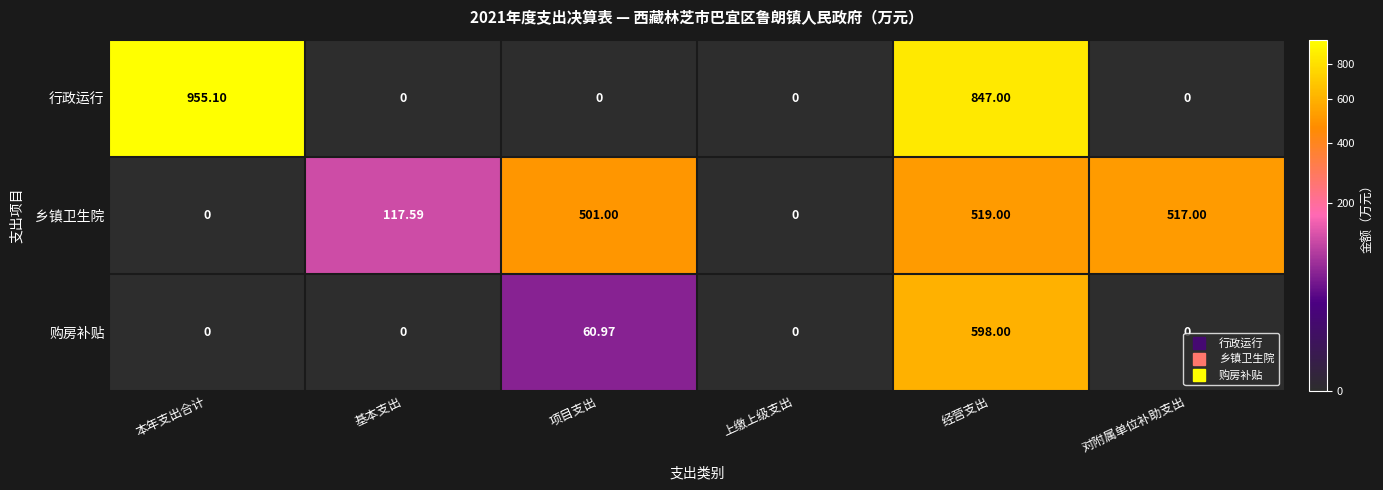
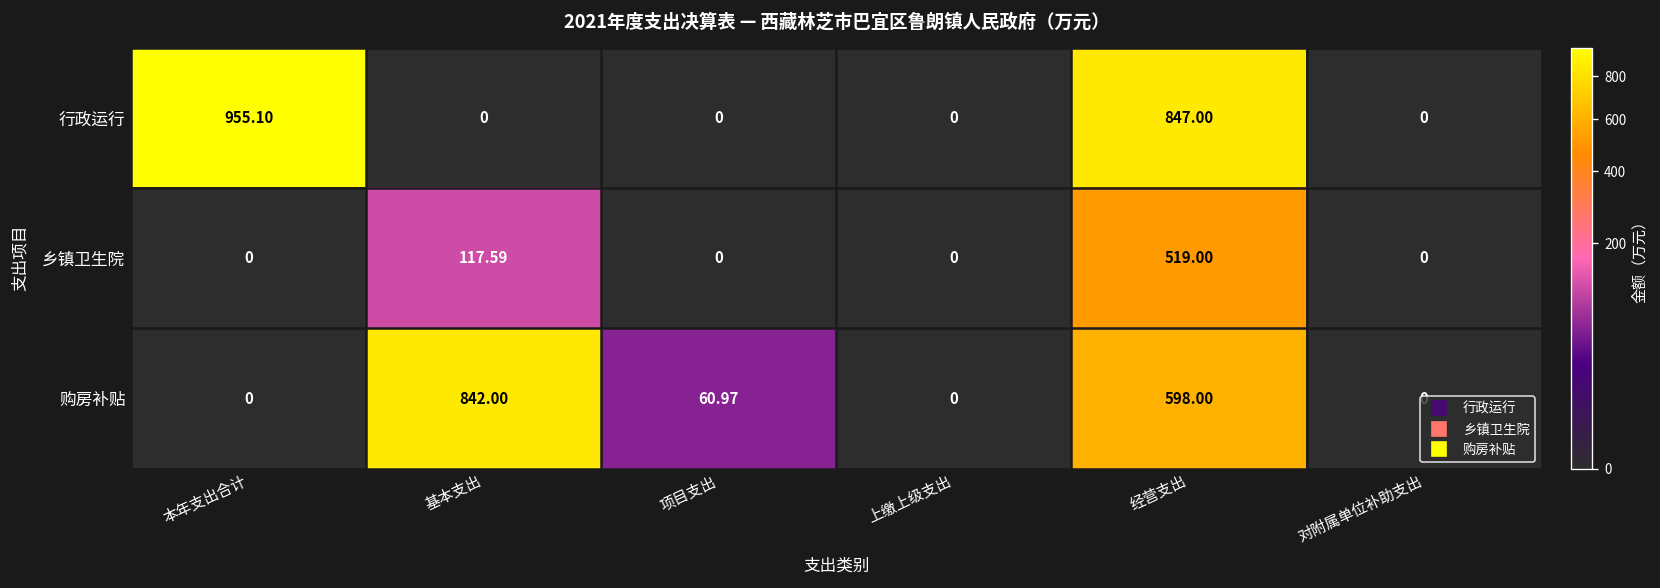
  {
    "行政运行": {
      "本年支出合计": 955.10,
      "基本支出": 0,
      "项目支出": 0,
      "上缴上级支出": 0,
      "经营支出": 847.00,
      "对附属单位补助支出": 0
    },
    "乡镇卫生院": {
      "本年支出合计": 0,
      "基本支出": 117.59,
-     "项目支出": 501.00,
+     "项目支出": 0,
      "上缴上级支出": 0,
      "经营支出": 519.00,
-     "对附属单位补助支出": 517.00
+     "对附属单位补助支出": 0
    },
    "购房补贴": {
      "本年支出合计": 0,
-     "基本支出": 0,
+     "基本支出": 842.00,
      "项目支出": 60.97,
      "上缴上级支出": 0,
      "经营支出": 598.00
    }
  }
